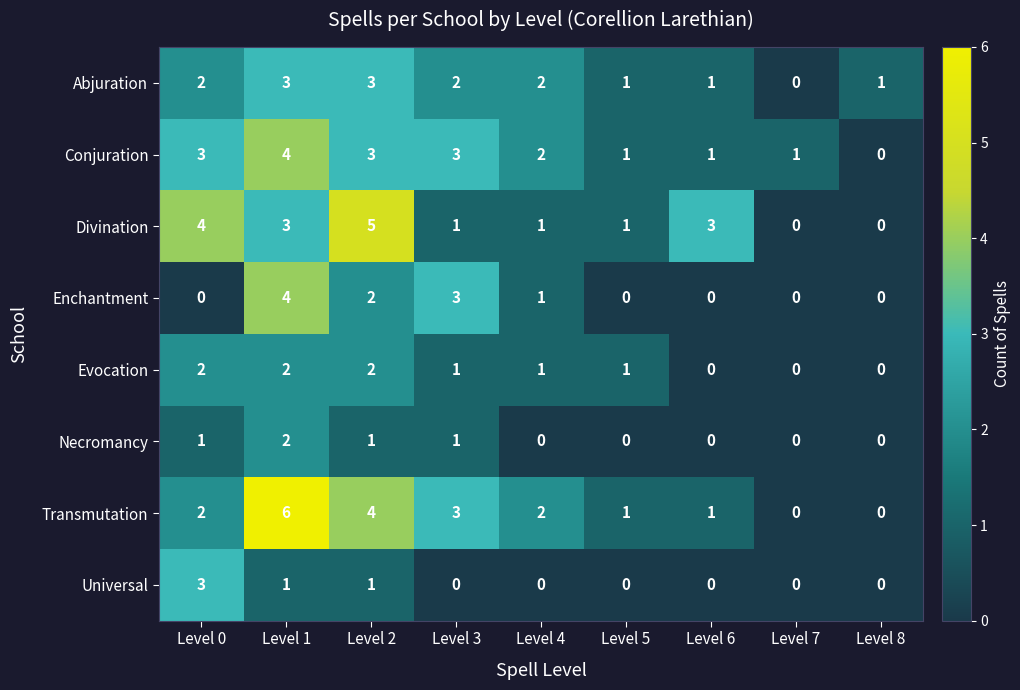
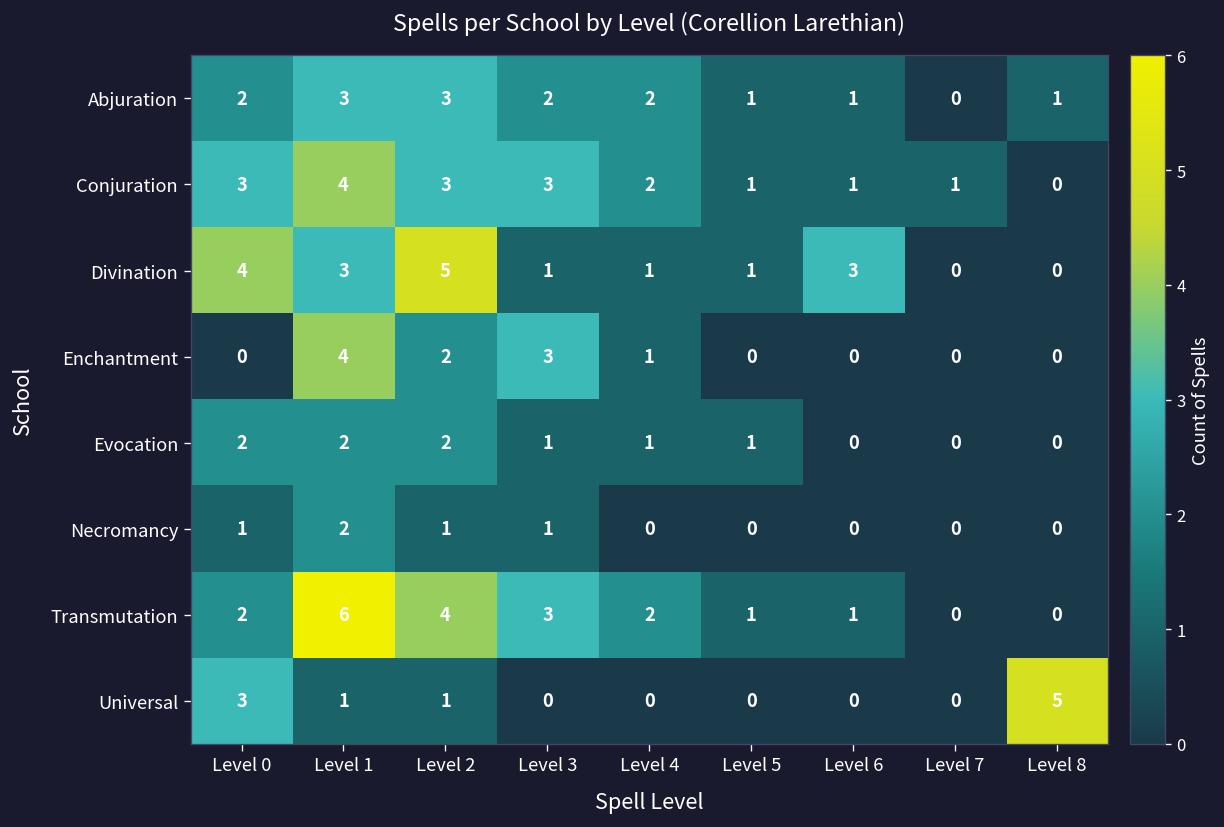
  {
    "Abjuration": {
      "Level 0": 2,
      "Level 1": 3,
      "Level 2": 3,
      "Level 3": 2,
      "Level 4": 2,
      "Level 5": 1,
      "Level 6": 1,
      "Level 7": 0,
      "Level 8": 1
    },
    "Conjuration": {
      "Level 0": 3,
      "Level 1": 4,
      "Level 2": 3,
      "Level 3": 3,
      "Level 4": 2,
      "Level 5": 1,
      "Level 6": 1,
      "Level 7": 1,
      "Level 8": 0
    },
    "Divination": {
      "Level 0": 4,
      "Level 1": 3,
      "Level 2": 5,
      "Level 3": 1,
      "Level 4": 1,
      "Level 5": 1,
      "Level 6": 3,
      "Level 7": 0,
      "Level 8": 0
    },
    "Enchantment": {
      "Level 0": 0,
      "Level 1": 4,
      "Level 2": 2,
      "Level 3": 3,
      "Level 4": 1,
      "Level 5": 0,
      "Level 6": 0,
      "Level 7": 0,
      "Level 8": 0
    },
    "Evocation": {
      "Level 0": 2,
      "Level 1": 2,
      "Level 2": 2,
      "Level 3": 1,
      "Level 4": 1,
      "Level 5": 1,
      "Level 6": 0,
      "Level 7": 0,
      "Level 8": 0
    },
    "Necromancy": {
      "Level 0": 1,
      "Level 1": 2,
      "Level 2": 1,
      "Level 3": 1,
      "Level 4": 0,
      "Level 5": 0,
      "Level 6": 0,
      "Level 7": 0,
      "Level 8": 0
    },
    "Transmutation": {
      "Level 0": 2,
      "Level 1": 6,
      "Level 2": 4,
      "Level 3": 3,
      "Level 4": 2,
      "Level 5": 1,
      "Level 6": 1,
      "Level 7": 0,
      "Level 8": 0
    },
    "Universal": {
      "Level 0": 3,
      "Level 1": 1,
      "Level 2": 1,
      "Level 3": 0,
      "Level 4": 0,
      "Level 5": 0,
      "Level 6": 0,
      "Level 7": 0,
-     "Level 8": 0
+     "Level 8": 5
    }
  }
